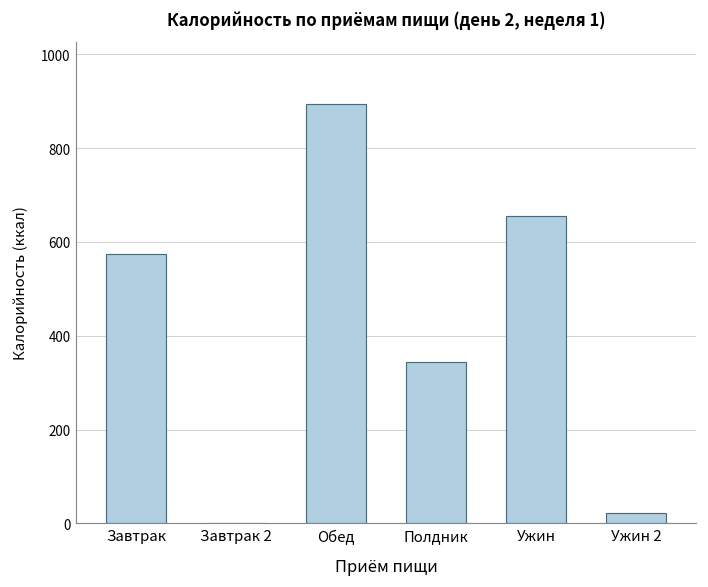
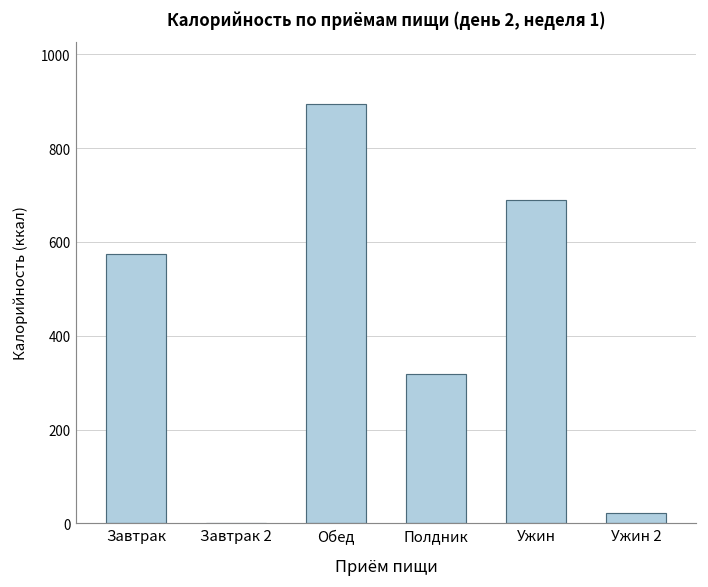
  {
    "Завтрак": 570,
    "Завтрак 2": 0,
    "Обед": 890,
-   "Полдник": 340,
-   "Ужин": 660,
+   "Полдник": 320,
+   "Ужин": 690,
    "Ужин 2": 20
  }
